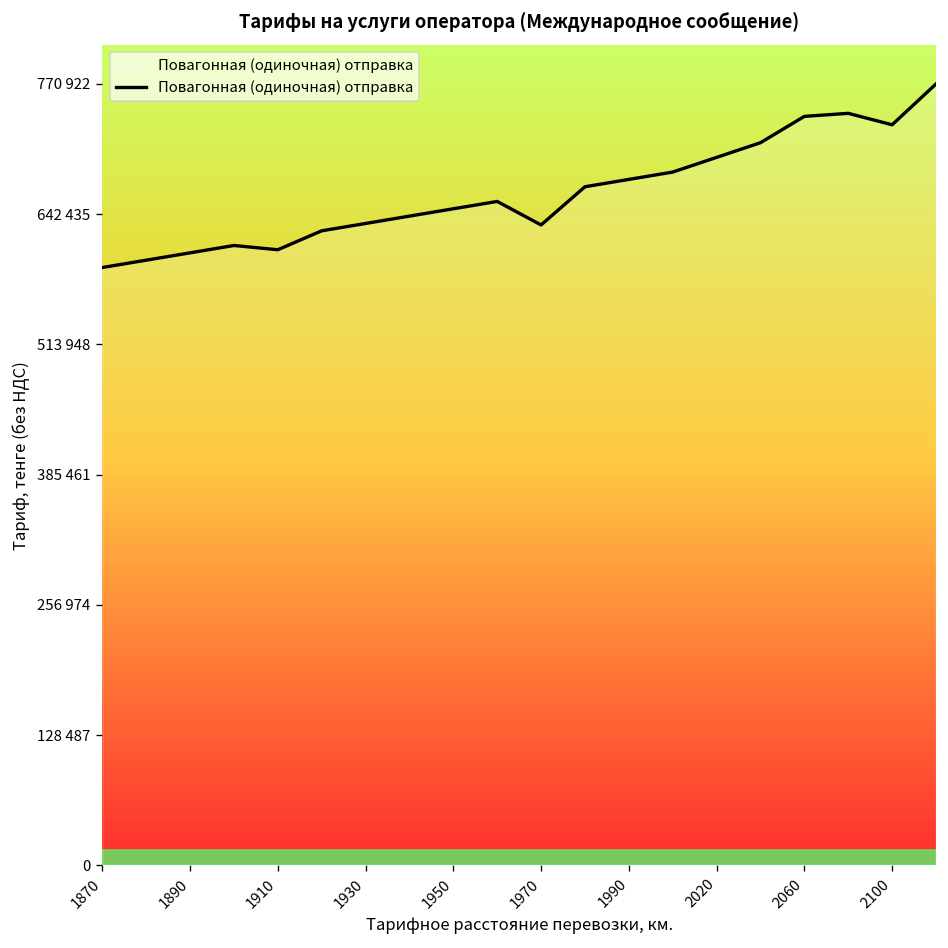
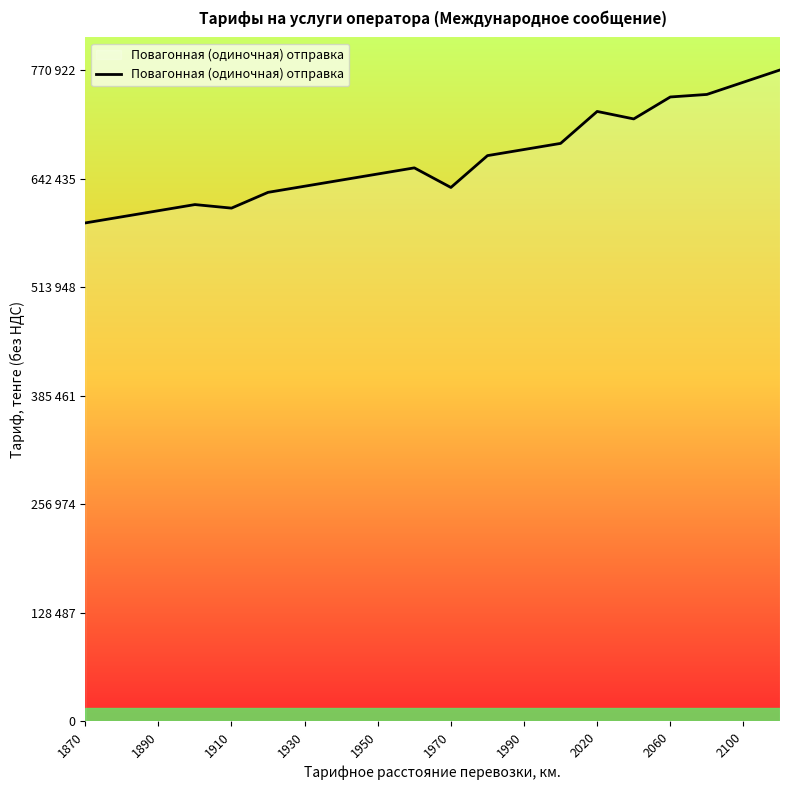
  {
    "1870": 590000,
    "1890": 600000,
    "1910": 610000,
    "1930": 630000,
    "1950": 650000,
    "1970": 630000,
    "1990": 680000,
-   "2020": 700000,
+   "2020": 720000,
    "2060": 740000,
-   "2100": 730000
+   "2100": 760000
  }
